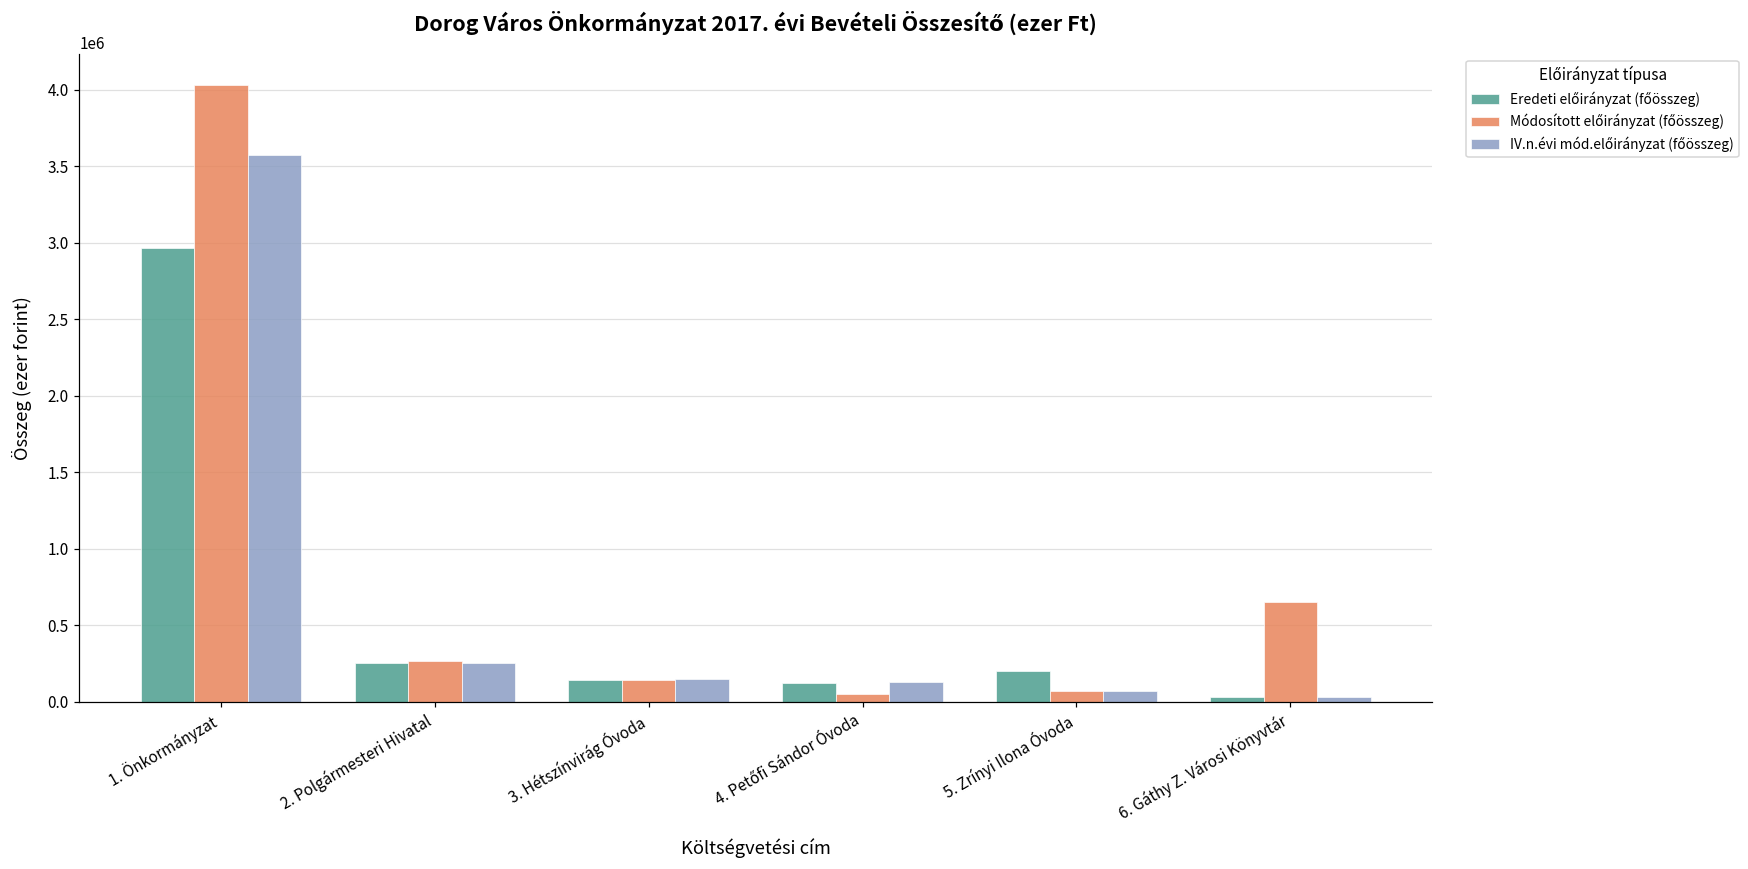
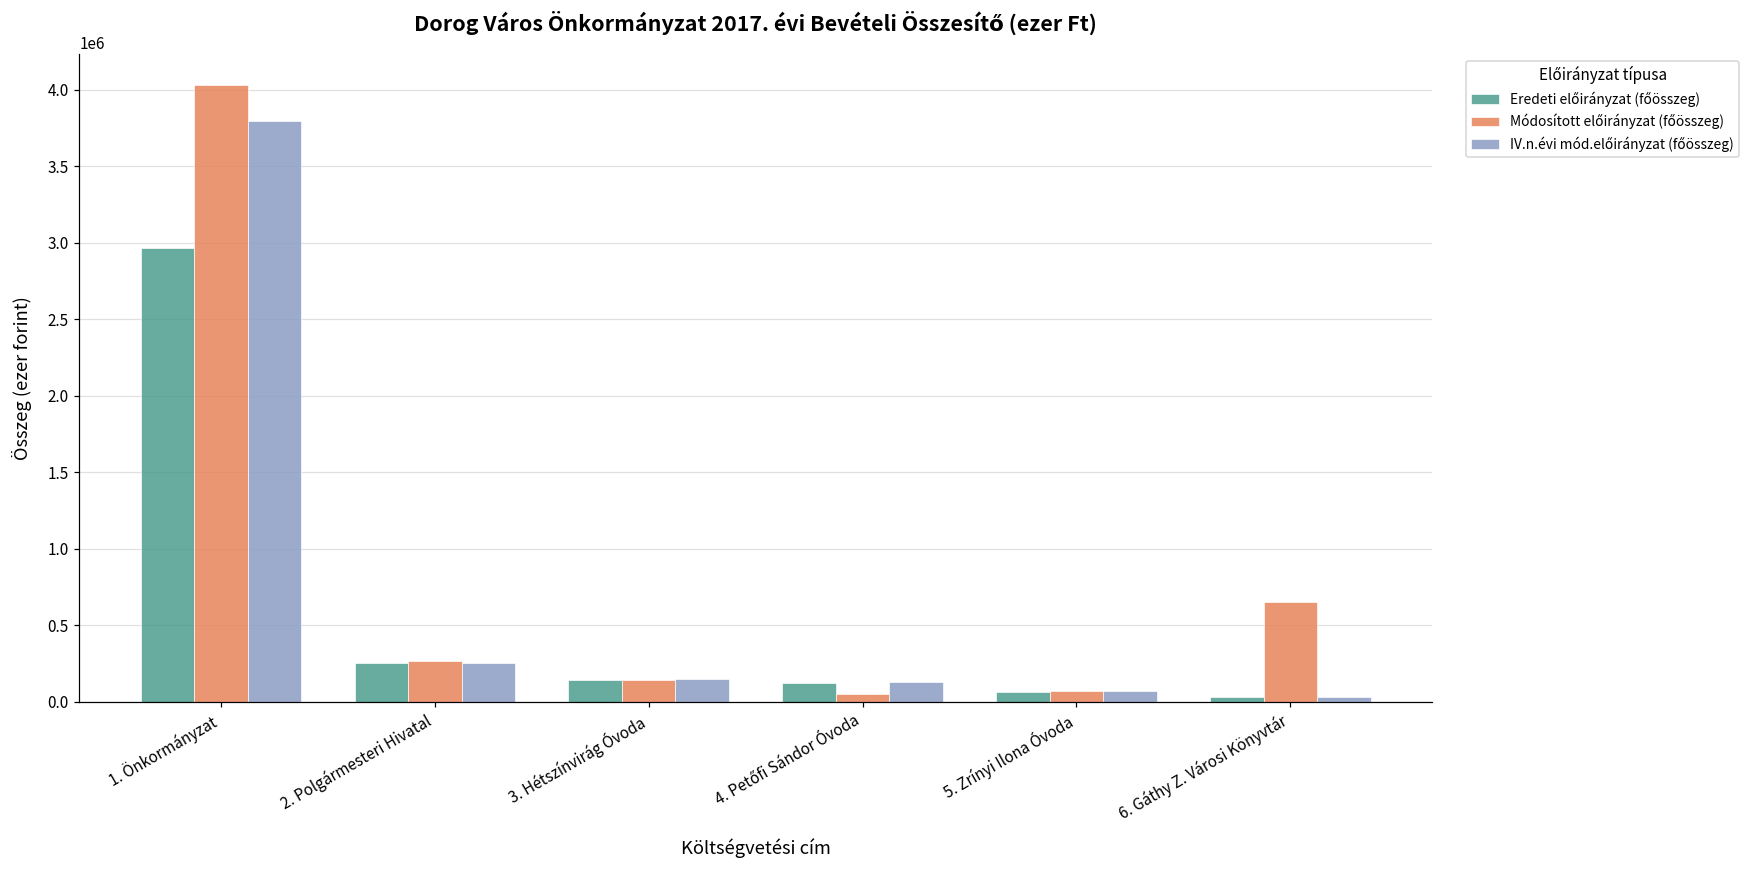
  {
    "Eredeti előirányzat (főösszeg)": {
      "1. Önkormányzat": 2970000,
      "2. Polgármesteri Hivatal": 250000,
      "3. Hétszínvirág Óvoda": 140000,
      "4. Petőfi Sándor Óvoda": 120000,
-     "5. Zrínyi Ilona Óvoda": 200000,
+     "5. Zrínyi Ilona Óvoda": 60000,
      "6. Gáthy Z. Városi Könyvtár": 30000
    },
    "Módosított előirányzat (főösszeg)": {
      "1. Önkormányzat": 4030000,
      "2. Polgármesteri Hivatal": 260000,
      "3. Hétszínvirág Óvoda": 140000,
      "4. Petőfi Sándor Óvoda": 50000,
      "5. Zrínyi Ilona Óvoda": 70000,
      "6. Gáthy Z. Városi Könyvtár": 650000
    },
    "IV.n.évi mód.előirányzat (főösszeg)": {
-     "1. Önkormányzat": 3570000,
+     "1. Önkormányzat": 3790000,
      "2. Polgármesteri Hivatal": 250000,
      "3. Hétszínvirág Óvoda": 150000,
      "4. Petőfi Sándor Óvoda": 120000,
      "5. Zrínyi Ilona Óvoda": 70000,
      "6. Gáthy Z. Városi Könyvtár": 30000
    }
  }
